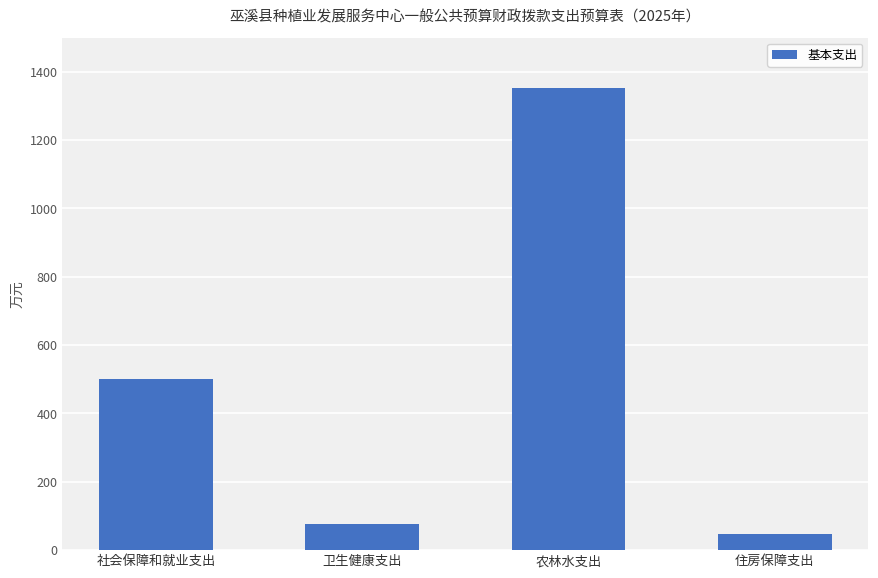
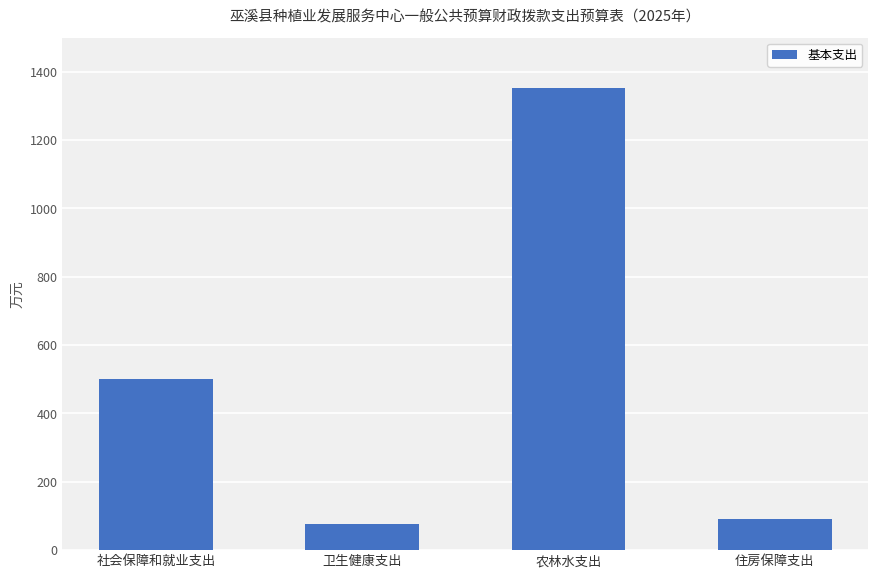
  {
    "社会保障和就业支出": 500,
    "卫生健康支出": 80,
    "农林水支出": 1350,
-   "住房保障支出": 50
+   "住房保障支出": 90
  }
